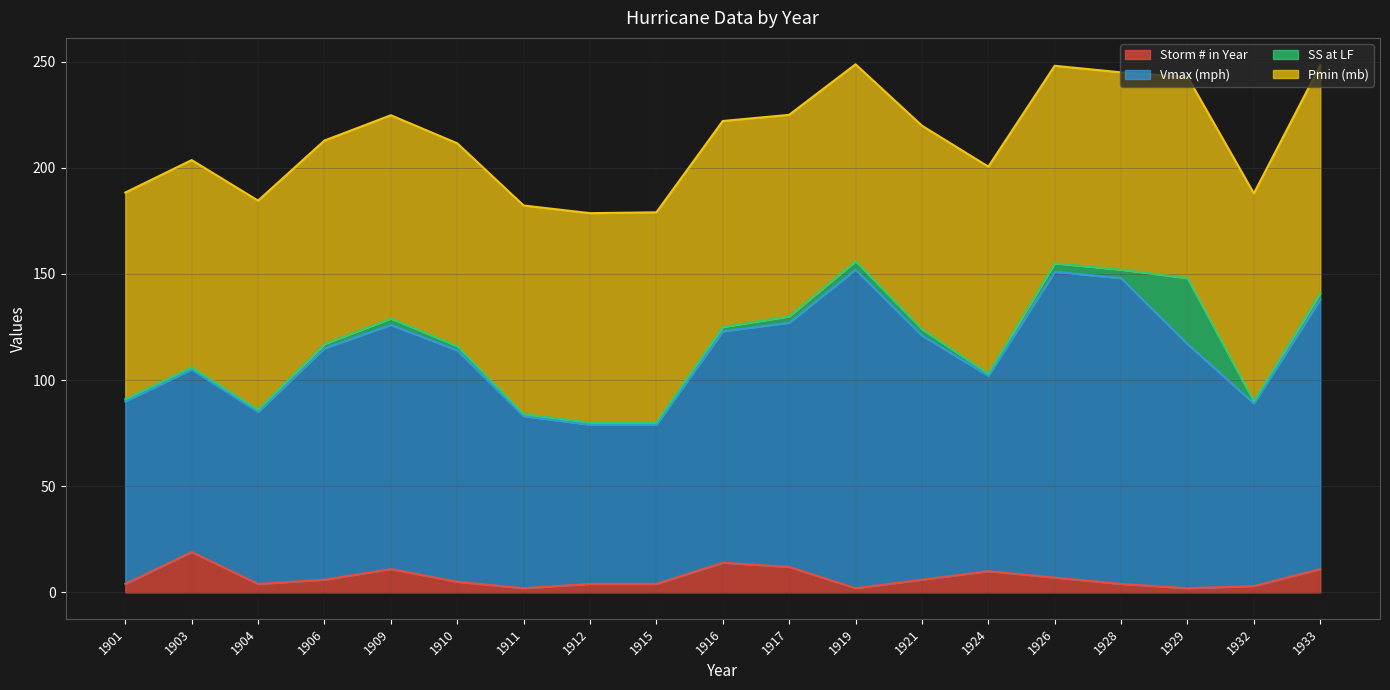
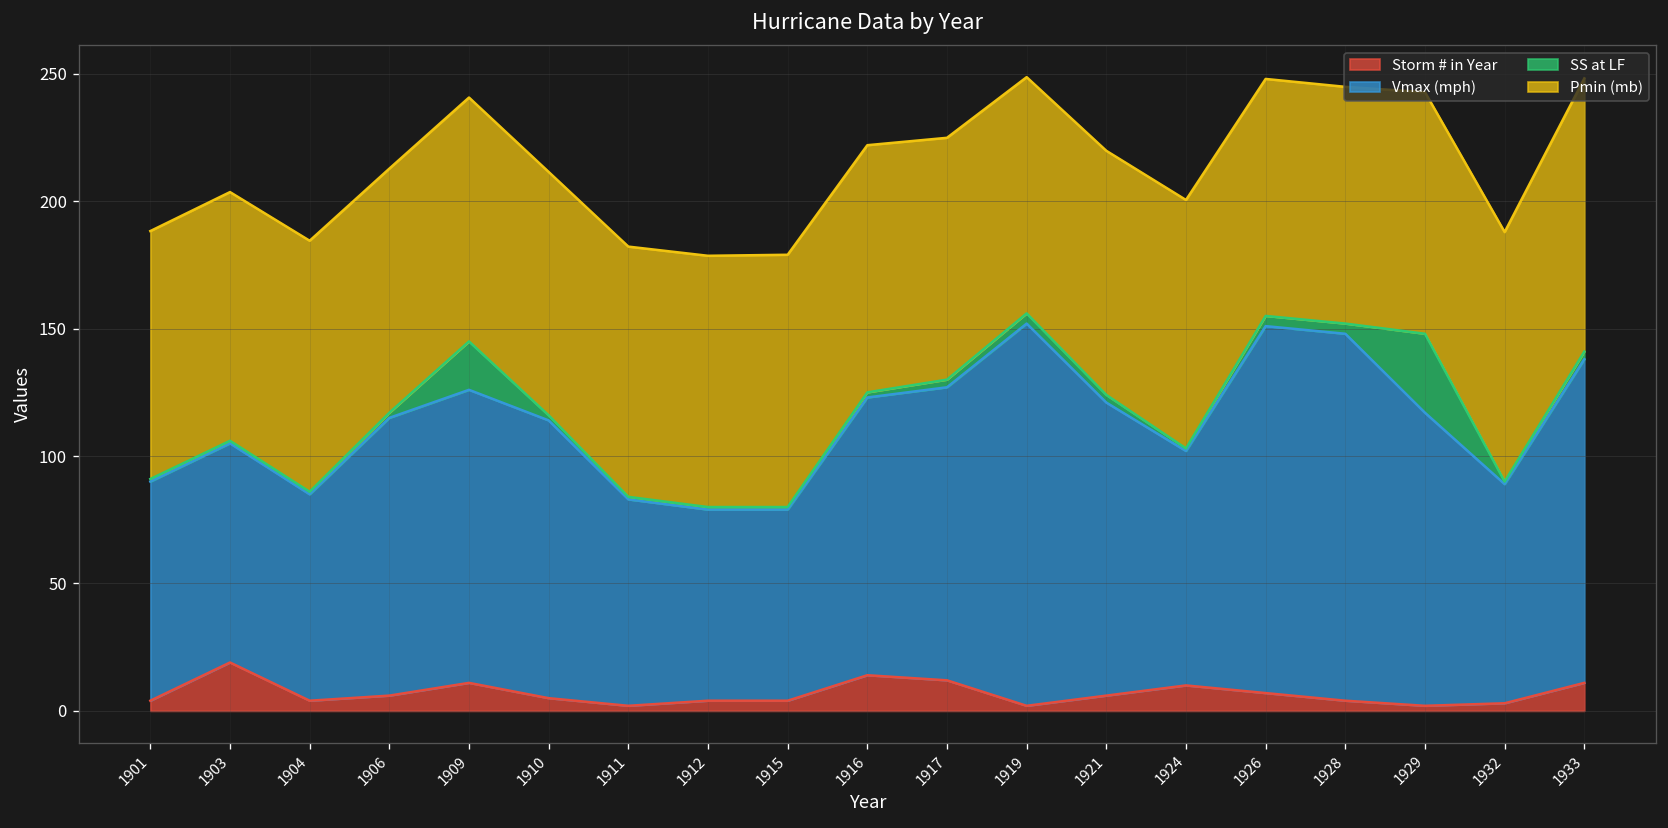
  {
    "Storm # in Year": {
      "1901": 4,
      "1903": 19,
      "1904": 4,
      "1906": 6,
      "1909": 11,
      "1910": 5,
      "1911": 2,
      "1912": 4,
      "1915": 4,
      "1916": 14,
      "1917": 12,
      "1919": 2,
      "1921": 6,
      "1924": 10,
      "1926": 7,
      "1928": 4,
      "1929": 2,
      "1932": 3,
      "1933": 11
    },
    "Vmax (mph)": {
      "1906": 109,
      "1909": 115,
      "1910": 109,
      "1916": 109,
      "1917": 115,
      "1919": 150,
      "1921": 115,
      "1926": 144,
      "1928": 144,
      "1929": 115,
      "1933": 127
    },
    "SS at LF": {
      "1906": 2,
-     "1909": 3,
+     "1909": 19,
      "1910": 2,
      "1916": 2,
      "1917": 3,
      "1919": 4,
      "1921": 3,
      "1926": 4,
      "1928": 4,
      "1929": 31,
      "1933": 3
    },
    "Pmin (mb)": {
      "1901": 97,
      "1903": 98,
      "1904": 99,
      "1906": 96,
      "1909": 96,
      "1910": 96,
      "1911": 98,
      "1912": 99,
      "1915": 99,
      "1916": 97,
      "1917": 95,
      "1919": 93,
      "1921": 96,
      "1924": 98,
      "1926": 93,
      "1932": 98
    }
  }
